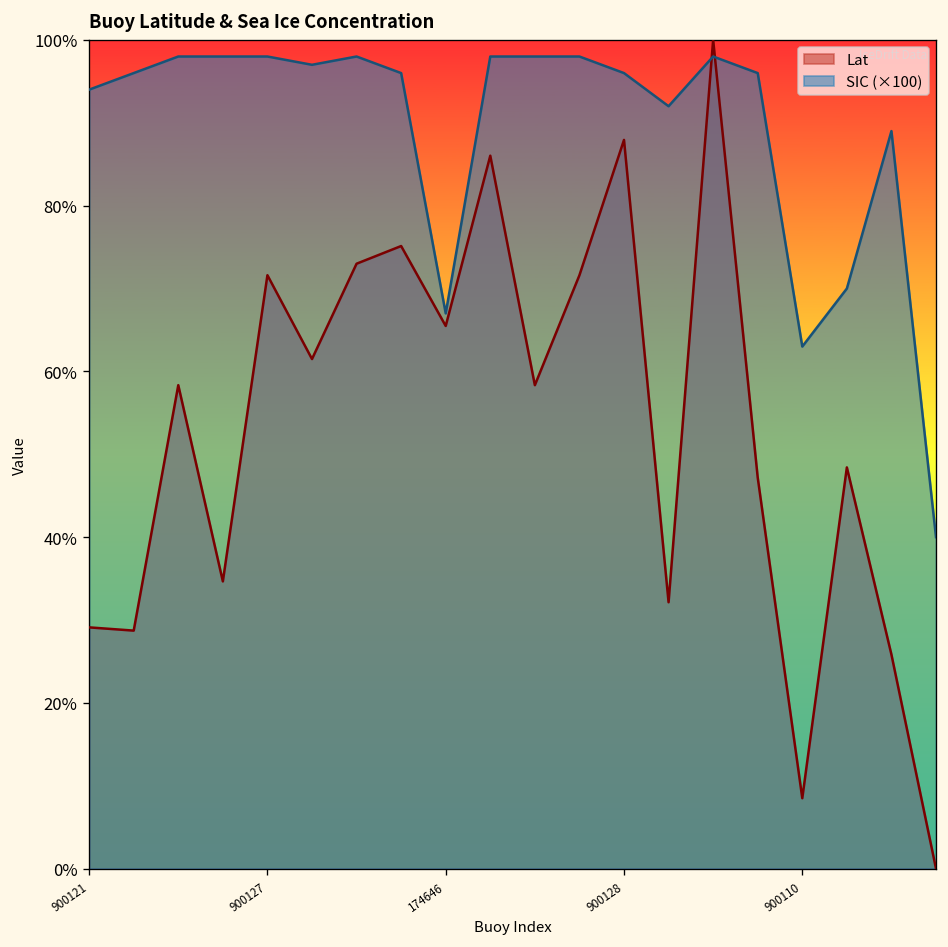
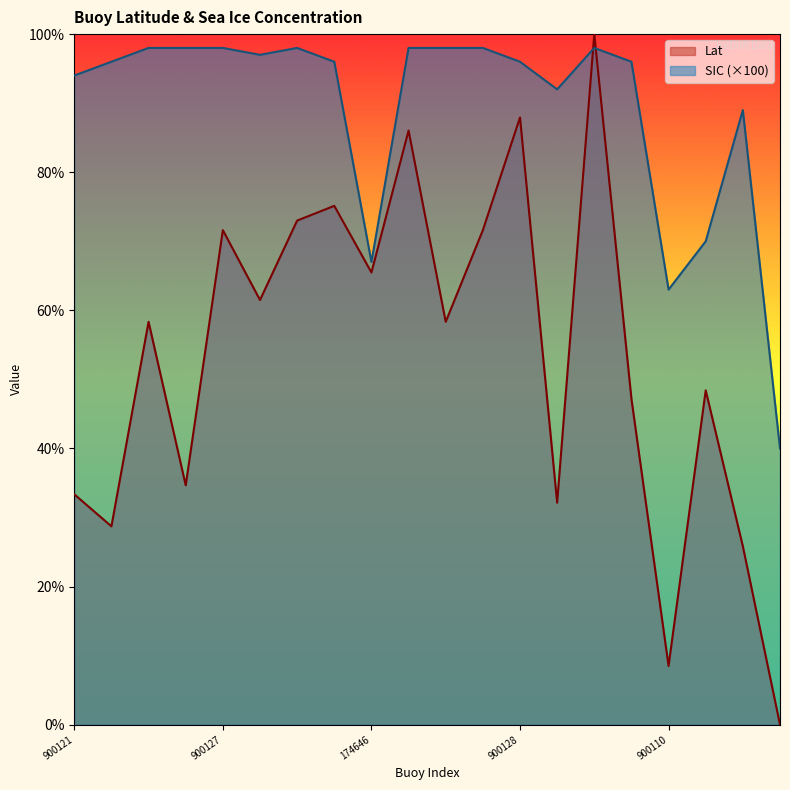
  {
    "Lat": {
-     "900121": "29%",
+     "900121": "33%",
      "900127": "72%",
      "174646": "65%",
      "900128": "88%",
      "900110": "8%"
    },
    "SIC (×100)": {
      "900121": "94%",
      "900127": "98%",
      "174646": "67%",
      "900128": "96%",
      "900110": "63%"
    }
  }
